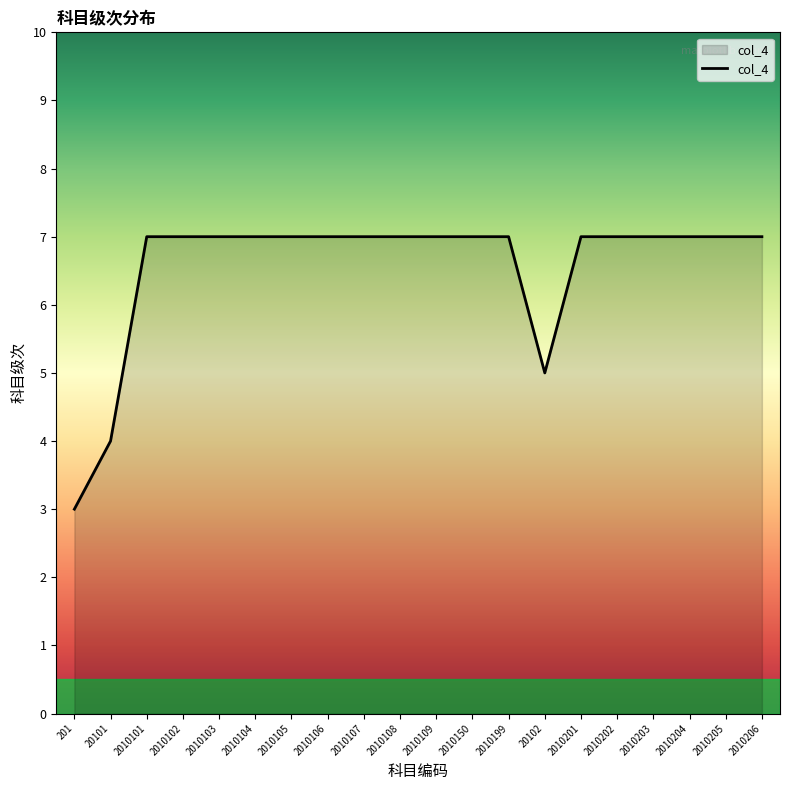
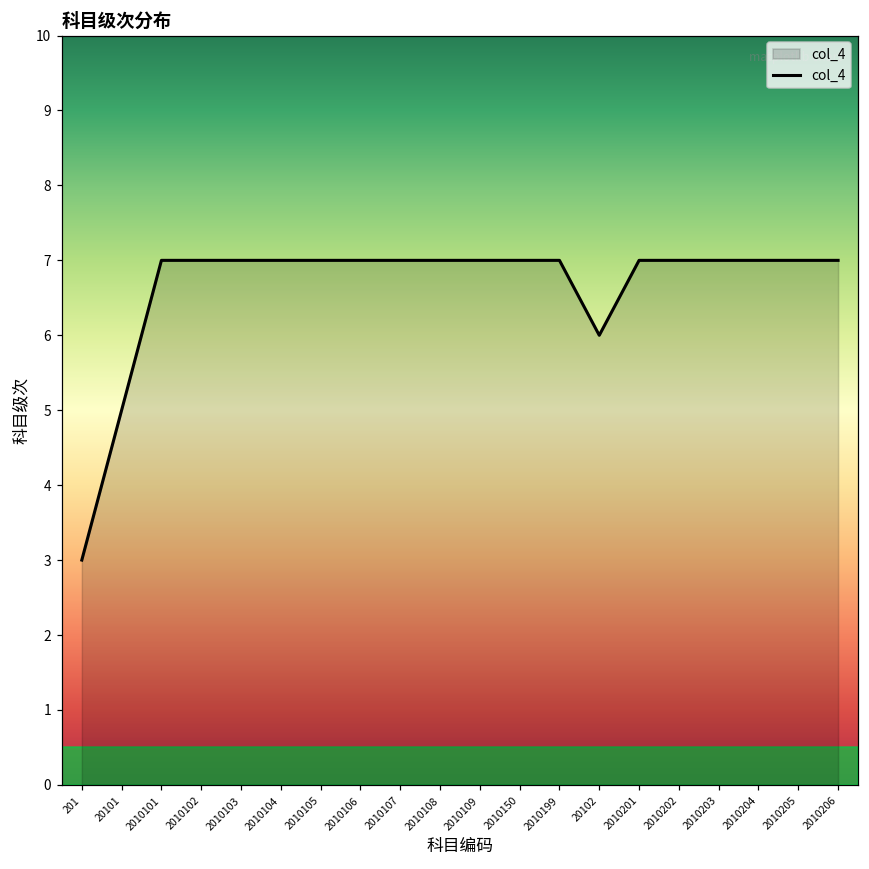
  {
    "201": 3,
-   "20101": 4,
+   "20101": 5,
    "2010101": 7,
    "2010102": 7,
    "2010103": 7,
    "2010104": 7,
    "2010105": 7,
    "2010106": 7,
    "2010107": 7,
    "2010108": 7,
    "2010109": 7,
    "2010150": 7,
    "2010199": 7,
-   "20102": 5,
+   "20102": 6,
    "2010201": 7,
    "2010202": 7,
    "2010203": 7,
    "2010204": 7,
    "2010205": 7,
    "2010206": 7
  }
